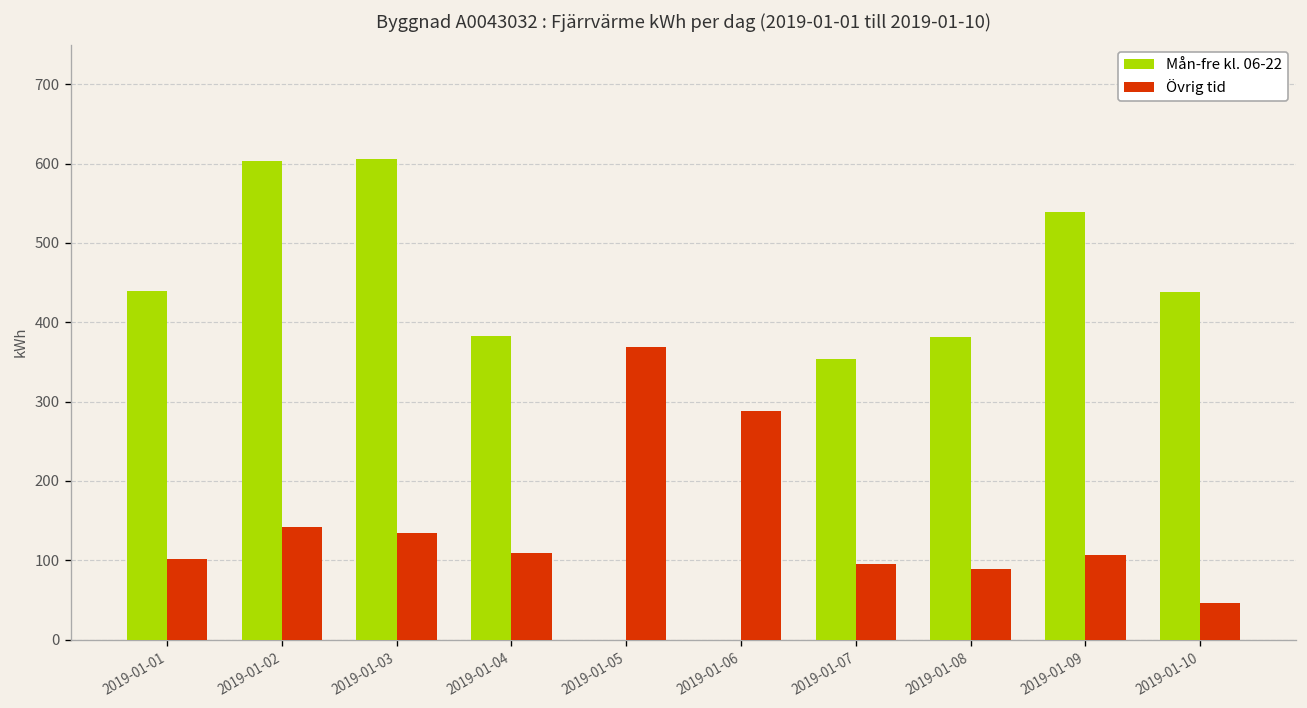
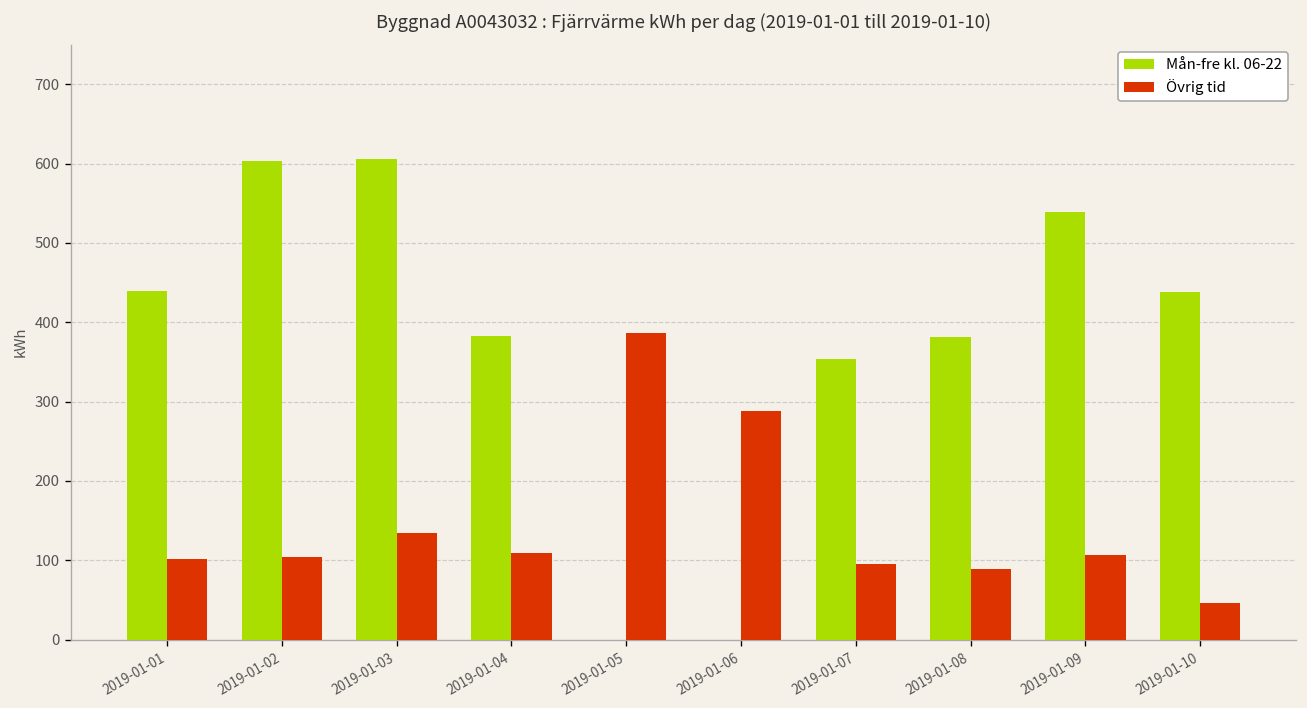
  {
    "Mån-fre kl. 06-22": {
      "2019-01-01": 440,
      "2019-01-02": 600,
      "2019-01-03": 610,
      "2019-01-04": 380,
      "2019-01-05": 0,
      "2019-01-06": 0,
      "2019-01-07": 350,
      "2019-01-08": 380,
      "2019-01-09": 540,
      "2019-01-10": 440
    },
    "Övrig tid": {
      "2019-01-01": 100,
-     "2019-01-02": 140,
+     "2019-01-02": 100,
      "2019-01-03": 130,
      "2019-01-04": 110,
-     "2019-01-05": 370,
+     "2019-01-05": 390,
      "2019-01-06": 290,
      "2019-01-07": 100,
      "2019-01-08": 90,
      "2019-01-09": 110,
      "2019-01-10": 50
    }
  }
